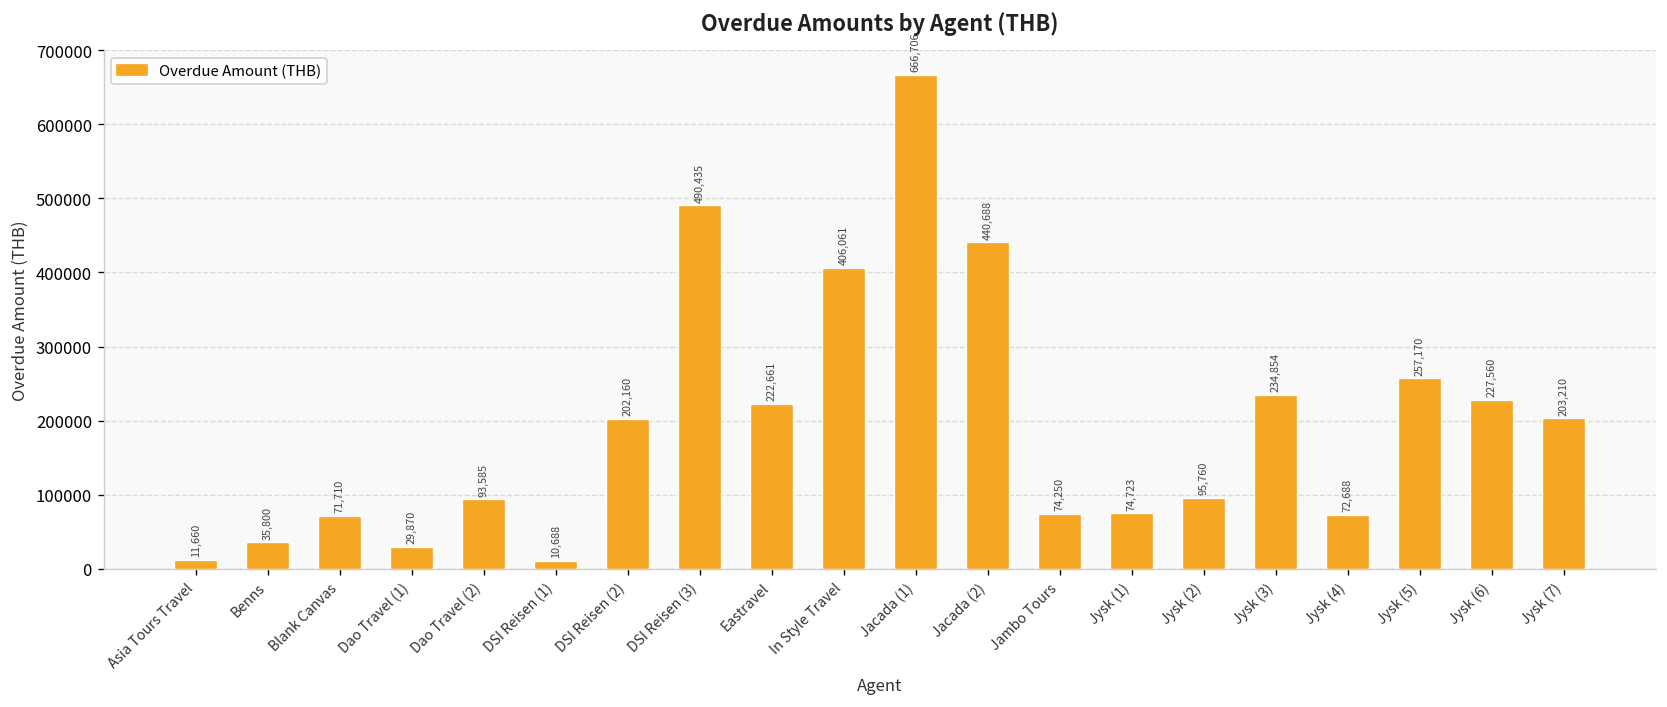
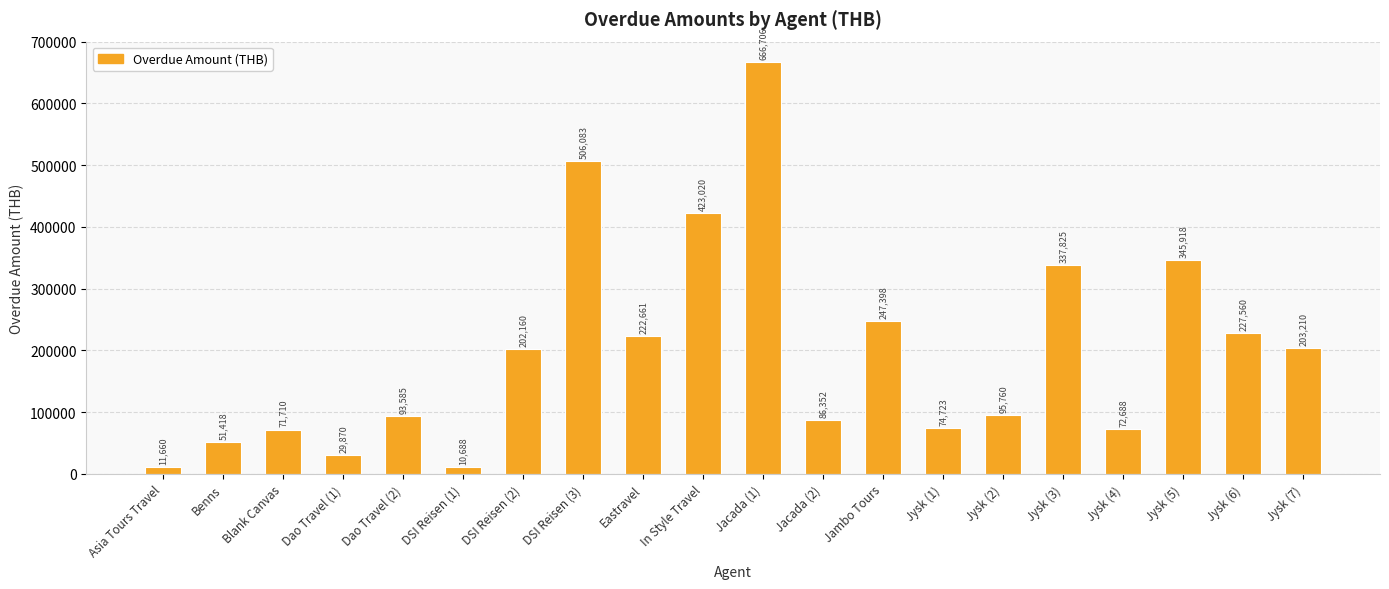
  {
    "Asia Tours Travel": "11,660",
-   "Benns": "35,800",
+   "Benns": "51,418",
    "Blank Canvas": "71,710",
    "Dao Travel (1)": "29,870",
    "Dao Travel (2)": "93,585",
    "DSI Reisen (2)": "202,160",
-   "DSI Reisen (3)": "490,435",
+   "DSI Reisen (3)": "506,083",
    "Eastravel": "222,661",
-   "In Style Travel": "406,061",
+   "In Style Travel": "423,020",
    "Jacada (1)": "666,706",
-   "Jacada (2)": "440,688",
-   "Jambo Tours": "74,250",
-   "Jysk (3)": "234,854",
+   "Jacada (2)": "86,352",
+   "Jambo Tours": "247,398",
+   "Jysk (3)": "337,825",
    "Jysk (4)": "72,688",
-   "Jysk (5)": "257,170",
+   "Jysk (5)": "345,918",
    "Jysk (6)": "227,560",
    "Jysk (7)": "203,210"
  }
